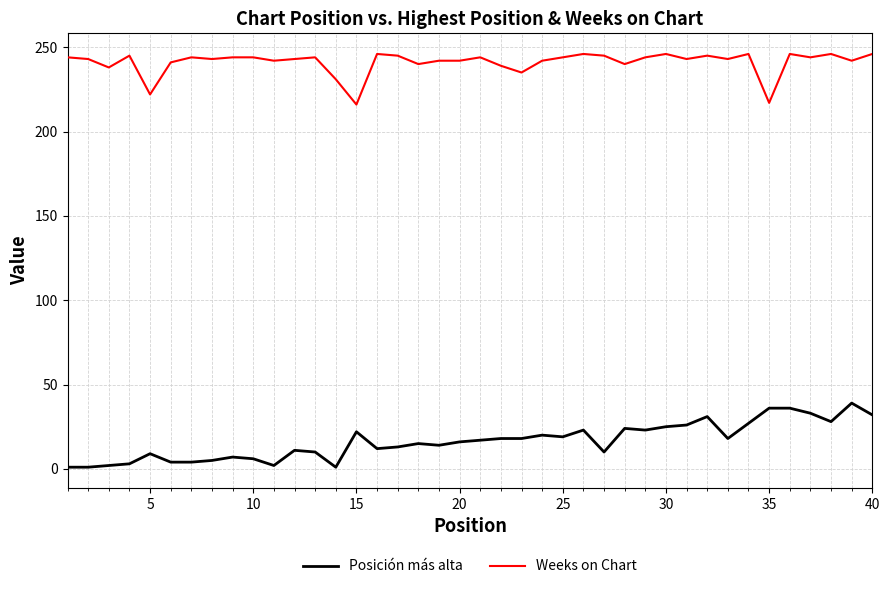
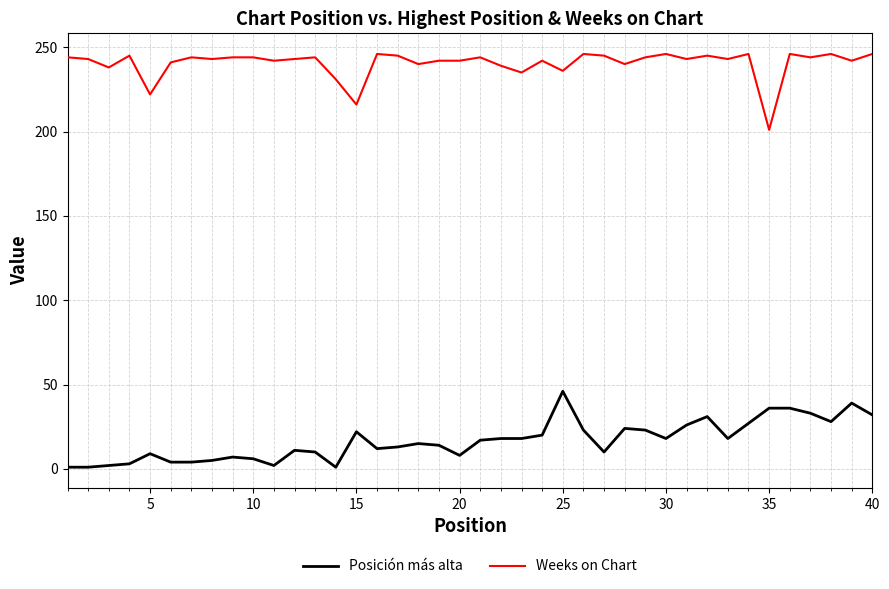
  {
    "Posición más alta": {
      "5": 9,
      "10": 6,
      "15": 22,
-     "20": 16,
-     "25": 19,
-     "30": 25,
+     "20": 8,
+     "25": 46,
+     "30": 18,
      "35": 36,
      "40": 32
    },
    "Weeks on Chart": {
      "5": 222,
      "10": 244,
      "15": 216,
      "20": 242,
-     "25": 244,
+     "25": 236,
      "30": 246,
-     "35": 217,
+     "35": 201,
      "40": 246
    }
  }
